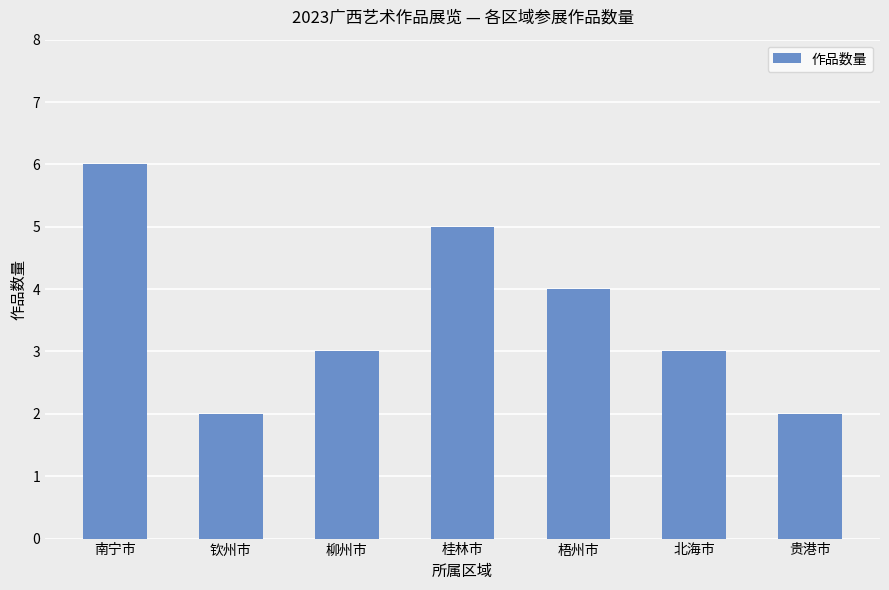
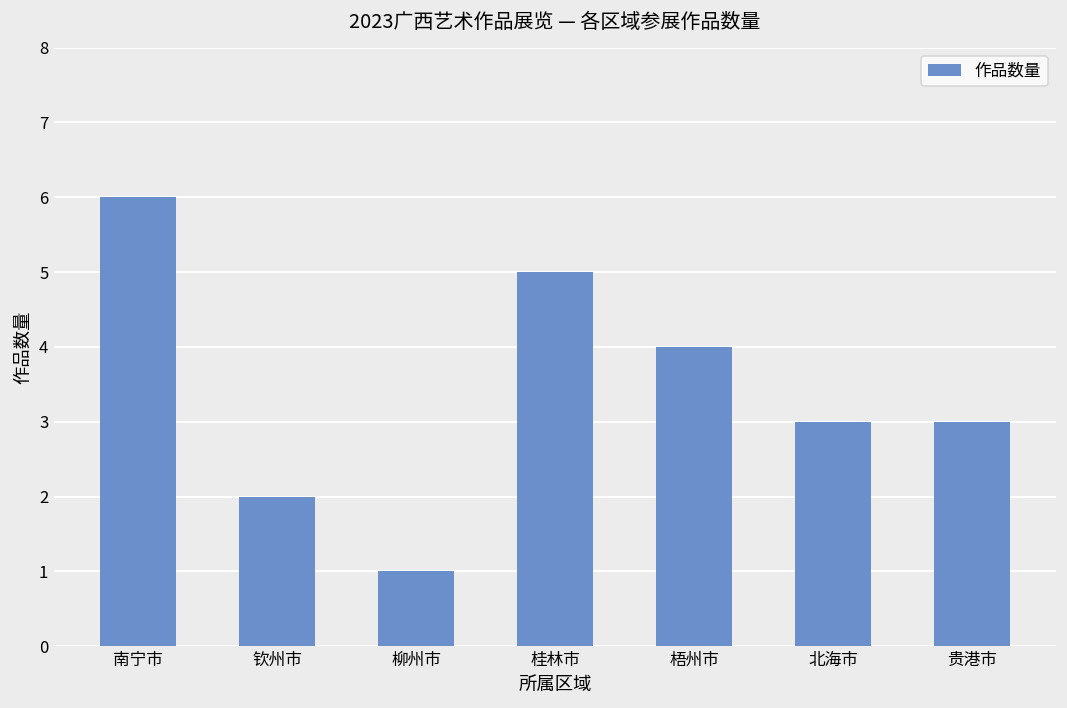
  {
    "南宁市": 6,
    "钦州市": 2,
-   "柳州市": 3,
+   "柳州市": 1,
    "桂林市": 5,
    "梧州市": 4,
    "北海市": 3,
-   "贵港市": 2
+   "贵港市": 3
  }
